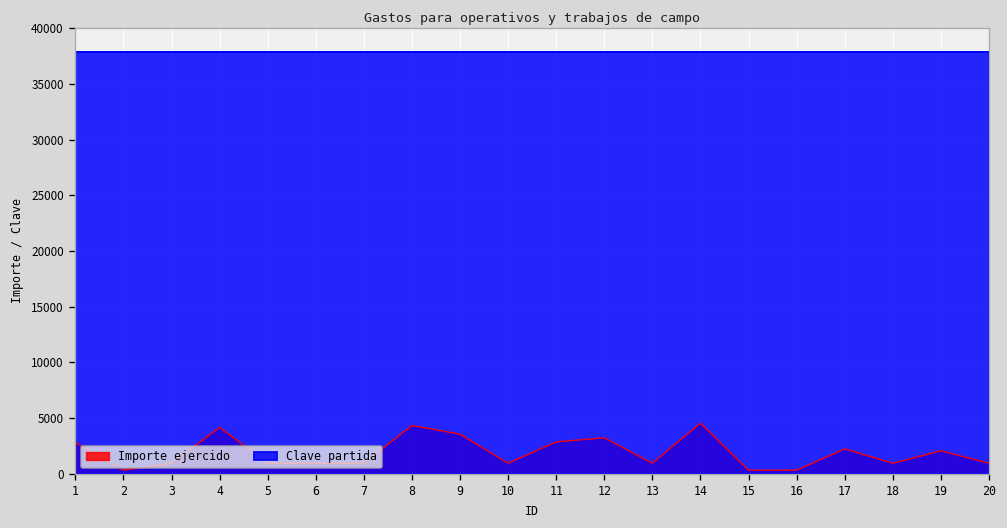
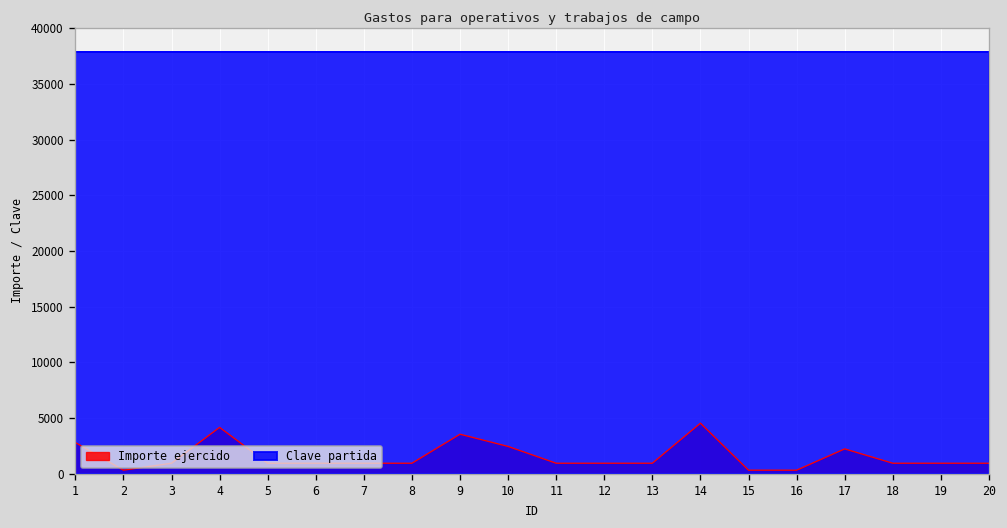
  {
    "Importe ejercido": {
      "1": 3000,
      "2": 0,
      "4": 4000,
-     "8": 4000,
+     "8": 1000,
      "9": 4000,
-     "10": 1000,
-     "11": 3000,
-     "12": 3000,
+     "10": 2000,
+     "11": 1000,
+     "12": 1000,
      "13": 1000,
      "14": 5000,
      "15": 0,
      "16": 0,
      "17": 2000,
      "18": 1000,
-     "19": 2000,
+     "19": 1000,
      "20": 1000
    },
    "Clave partida": {
      "1": 38000,
      "2": 38000,
      "3": 38000,
      "4": 38000,
      "5": 38000,
      "6": 38000,
      "7": 38000,
      "8": 38000,
      "9": 38000,
      "10": 38000,
      "11": 38000,
      "12": 38000,
      "13": 38000,
      "14": 38000,
      "15": 38000,
      "16": 38000,
      "17": 38000,
      "18": 38000,
      "19": 38000,
      "20": 38000
    }
  }
